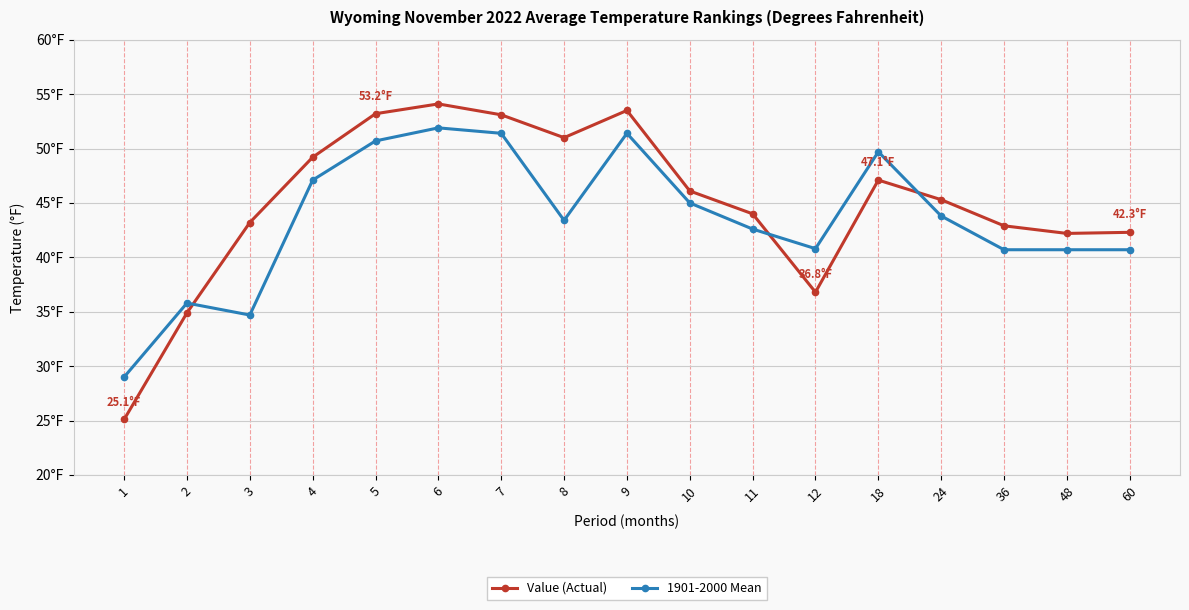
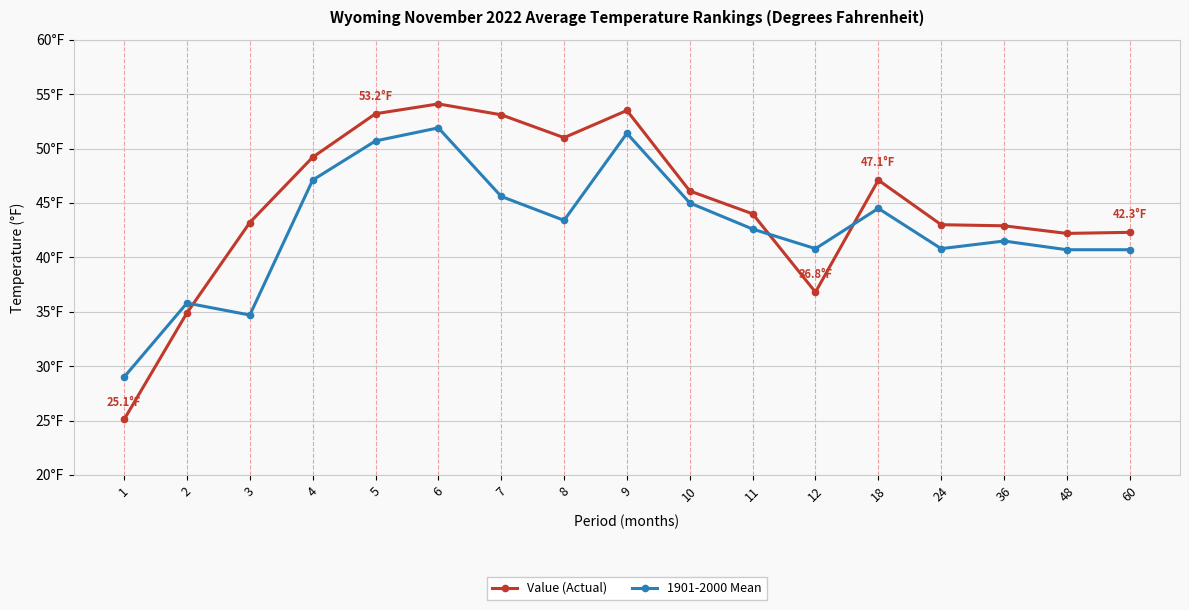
  {
    "Value (Actual)": {
      "2": "34.9°F",
      "3": "43.2°F",
      "4": "49.2°F",
      "6": "54.1°F",
      "7": "53.1°F",
      "8": "51.0°F",
      "9": "53.5°F",
      "10": "46.1°F",
      "11": "44.0°F",
-     "24": "45.3°F",
+     "24": "43.0°F",
      "36": "42.9°F",
      "48": "42.2°F"
    },
    "1901-2000 Mean": {
      "1": "29.0°F",
      "2": "35.8°F",
      "3": "34.7°F",
      "4": "47.1°F",
      "5": "50.7°F",
      "6": "51.9°F",
-     "7": "51.4°F",
+     "7": "45.6°F",
      "8": "43.4°F",
      "9": "51.4°F",
      "10": "45.0°F",
      "11": "42.6°F",
      "12": "40.8°F",
-     "18": "49.7°F",
-     "24": "43.8°F",
-     "36": "40.7°F",
+     "18": "44.5°F",
+     "24": "40.8°F",
+     "36": "41.5°F",
      "48": "40.7°F",
      "60": "40.7°F"
    }
  }
